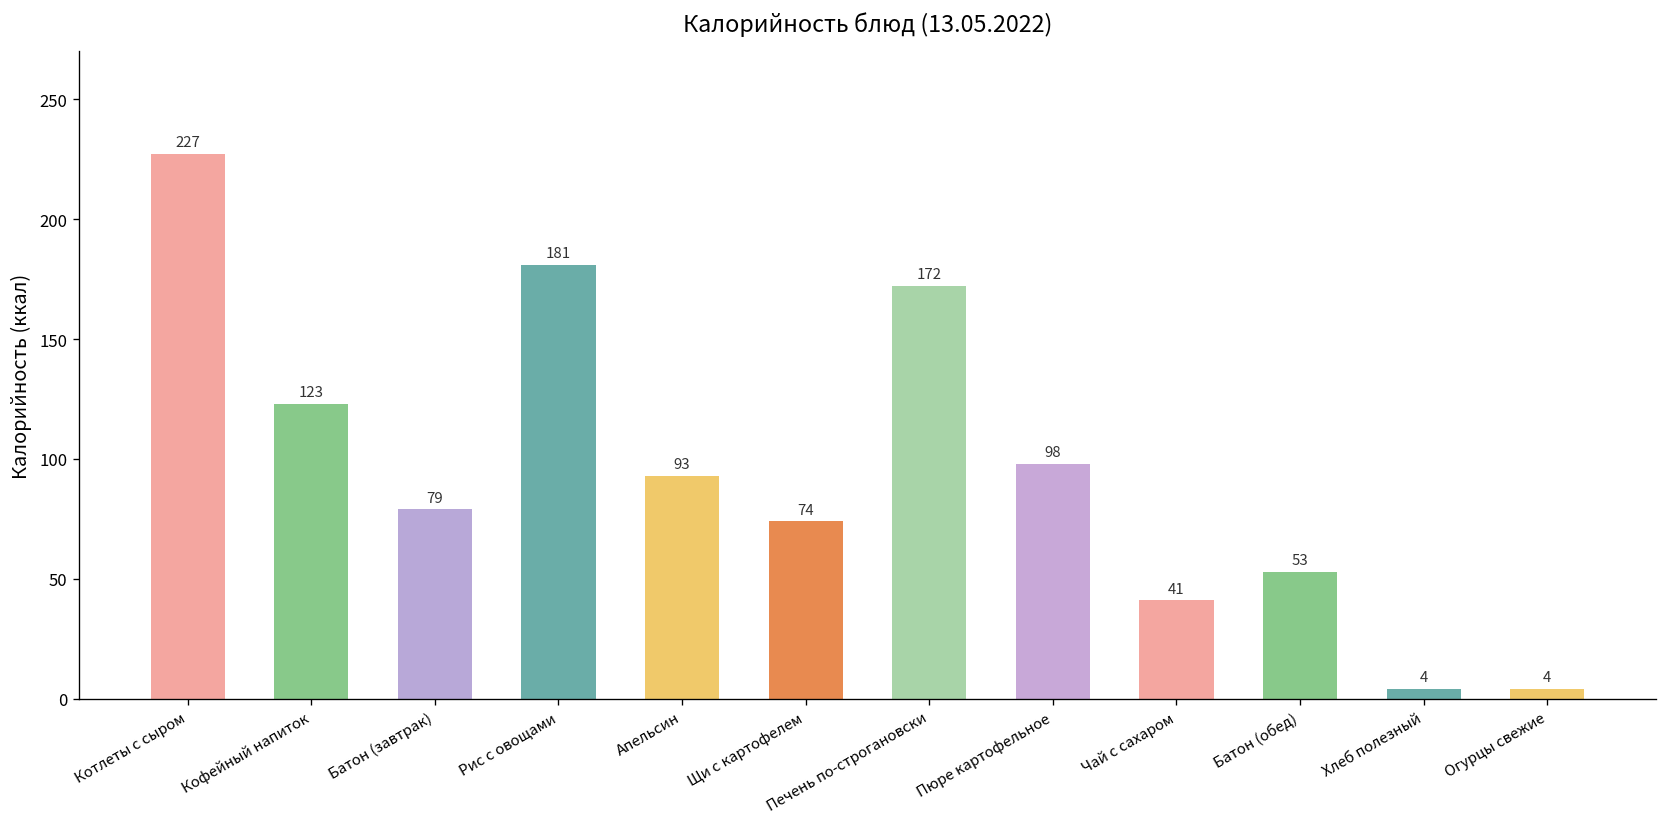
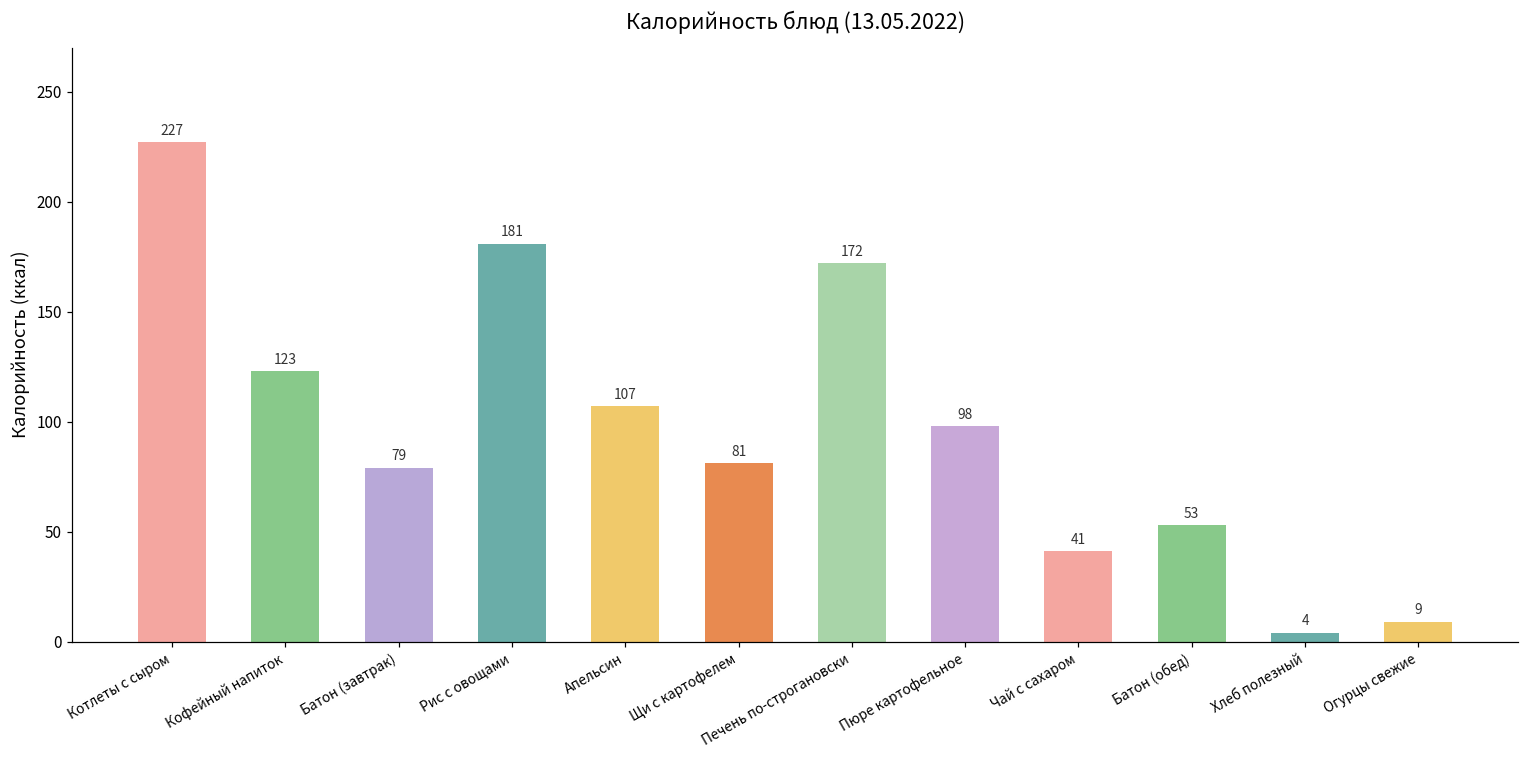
  {
    "Котлеты с сыром": 227,
    "Кофейный напиток": 123,
    "Батон (завтрак)": 79,
    "Рис с овощами": 181,
-   "Апельсин": 93,
-   "Щи с картофелем": 74,
+   "Апельсин": 107,
+   "Щи с картофелем": 81,
    "Печень по-строгановски": 172,
    "Пюре картофельное": 98,
    "Чай с сахаром": 41,
    "Батон (обед)": 53,
    "Хлеб полезный": 4,
-   "Огурцы свежие": 4
+   "Огурцы свежие": 9
  }
